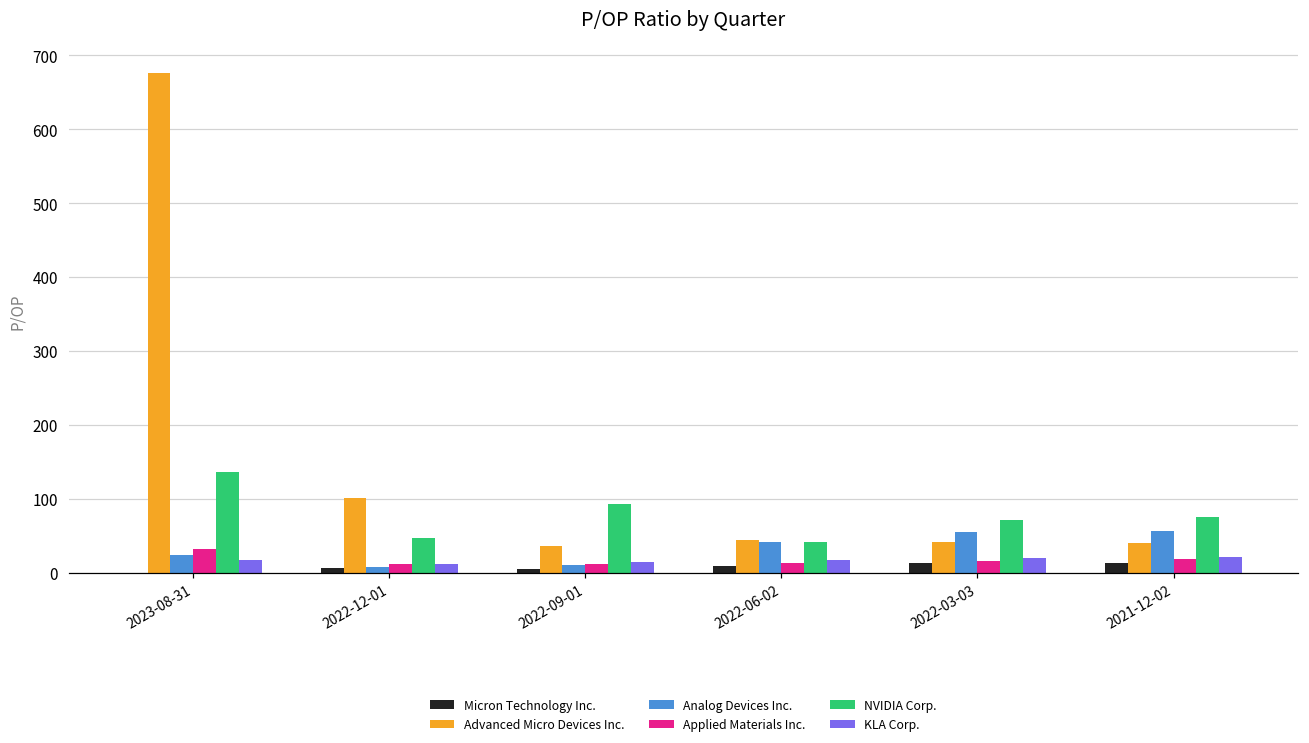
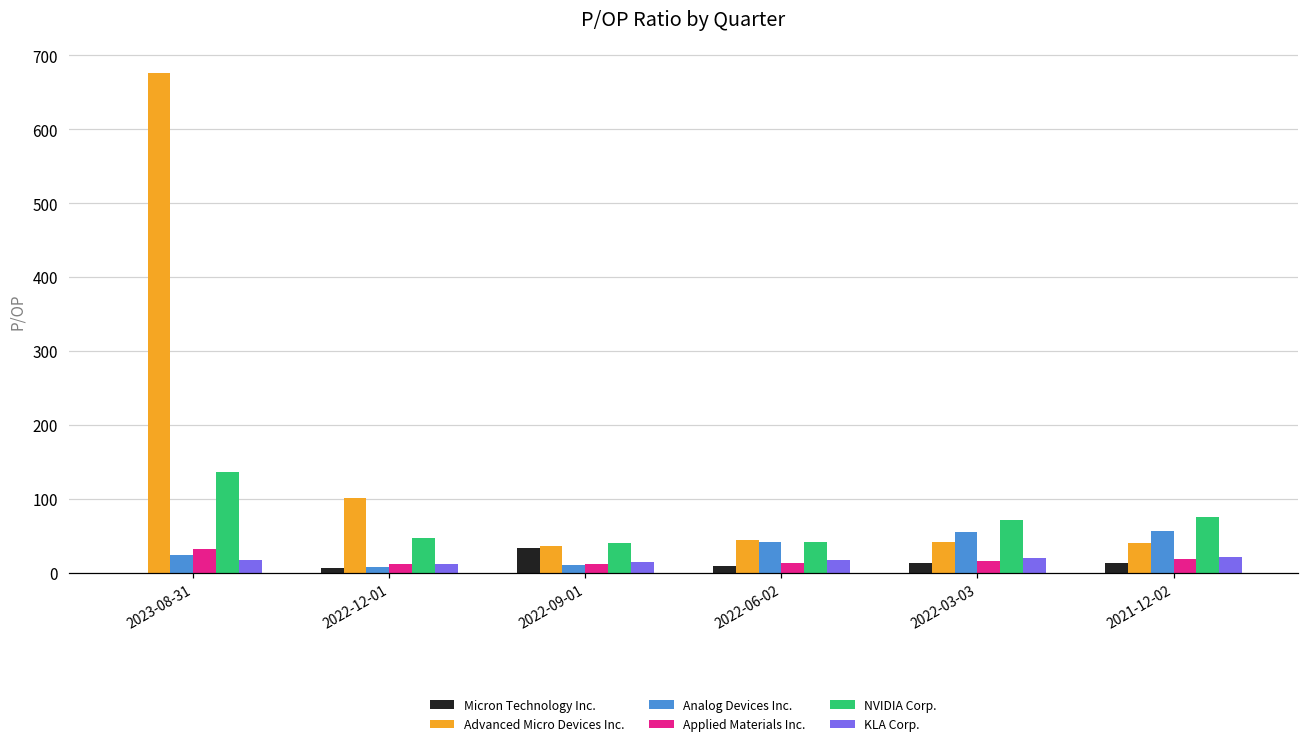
  {
    "Micron Technology Inc.": {
      "2023-08-31": 0,
      "2022-12-01": 10,
-     "2022-09-01": 10,
+     "2022-09-01": 30,
      "2022-06-02": 10,
      "2022-03-03": 10,
      "2021-12-02": 10
    },
    "Advanced Micro Devices Inc.": {
      "2023-08-31": 680,
      "2022-12-01": 100,
      "2022-09-01": 40,
      "2022-06-02": 40,
      "2022-03-03": 40,
      "2021-12-02": 40
    },
    "Analog Devices Inc.": {
      "2023-08-31": 20,
      "2022-12-01": 10,
      "2022-09-01": 10,
      "2022-06-02": 40,
      "2022-03-03": 60,
      "2021-12-02": 60
    },
    "Applied Materials Inc.": {
      "2023-08-31": 30,
      "2022-12-01": 10,
      "2022-09-01": 10,
      "2022-06-02": 10,
      "2022-03-03": 20,
      "2021-12-02": 20
    },
    "NVIDIA Corp.": {
      "2023-08-31": 140,
      "2022-12-01": 50,
-     "2022-09-01": 90,
+     "2022-09-01": 40,
      "2022-06-02": 40,
      "2022-03-03": 70,
      "2021-12-02": 80
    },
    "KLA Corp.": {
      "2023-08-31": 20,
      "2022-12-01": 10,
      "2022-09-01": 10,
      "2022-06-02": 20,
      "2022-03-03": 20,
      "2021-12-02": 20
    }
  }
